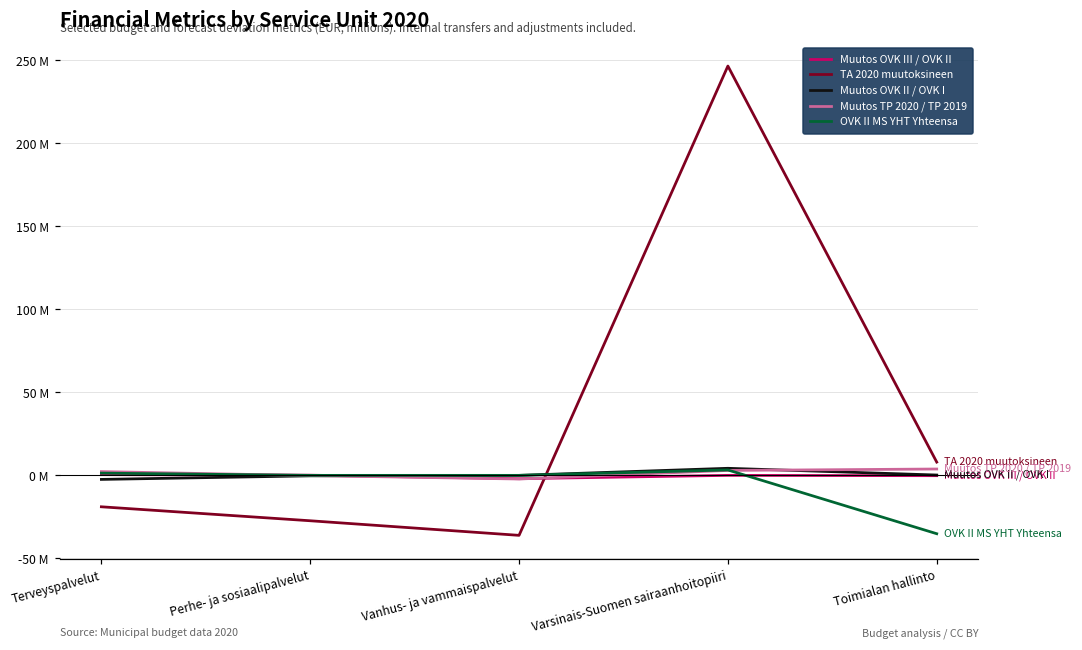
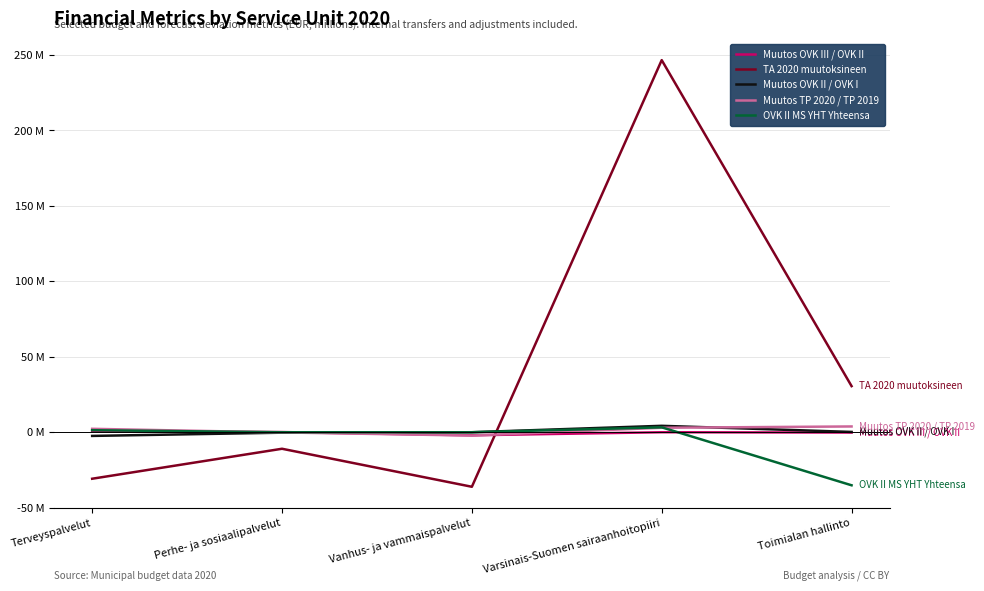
  {
    "Muutos OVK III / OVK II": {
      "Varsinais-Suomen sairaanhoitopiiri": 0
    },
    "TA 2020 muutoksineen": {
-     "Terveyspalvelut": -19000000,
-     "Perhe- ja sosiaalipalvelut": -27000000,
+     "Terveyspalvelut": -31000000,
+     "Perhe- ja sosiaalipalvelut": -11000000,
      "Vanhus- ja vammaispalvelut": -36000000,
      "Varsinais-Suomen sairaanhoitopiiri": 247000000,
-     "Toimialan hallinto": 8000000
+     "Toimialan hallinto": 31000000
    },
    "Muutos OVK II / OVK I": {
      "Terveyspalvelut": -2000000
    },
    "OVK II MS YHT Yhteensa": {
      "Toimialan hallinto": -35000000
    }
  }
